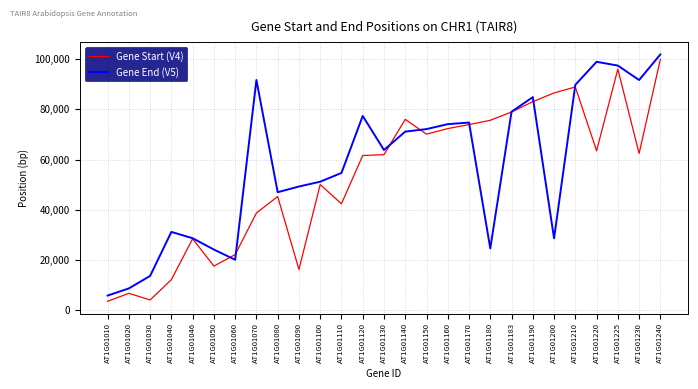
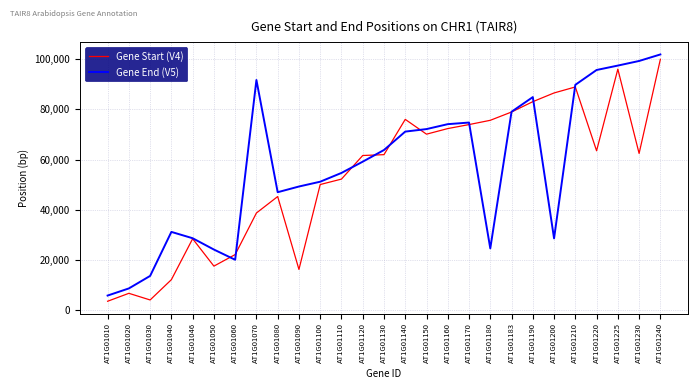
  {
    "Gene Start (V4)": {
      "AT1G01010": "4,000",
      "AT1G01020": "7,000",
      "AT1G01030": "4,000",
      "AT1G01040": "12,000",
      "AT1G01050": "18,000",
      "AT1G01060": "22,000",
      "AT1G01070": "39,000",
      "AT1G01080": "45,000",
      "AT1G01090": "16,000",
      "AT1G01100": "50,000",
-     "AT1G01110": "42,000",
+     "AT1G01110": "52,000",
      "AT1G01120": "62,000",
      "AT1G01130": "62,000",
      "AT1G01140": "76,000",
      "AT1G01150": "70,000",
      "AT1G01160": "72,000",
      "AT1G01180": "76,000",
      "AT1G01190": "83,000",
      "AT1G01200": "87,000",
      "AT1G01220": "64,000",
      "AT1G01225": "96,000",
      "AT1G01230": "62,000",
      "AT1G01240": "100,000"
    },
    "Gene End (V5)": {
      "AT1G01010": "6,000",
      "AT1G01020": "9,000",
      "AT1G01030": "14,000",
      "AT1G01040": "31,000",
      "AT1G01050": "24,000",
      "AT1G01060": "20,000",
      "AT1G01070": "92,000",
      "AT1G01080": "47,000",
      "AT1G01090": "49,000",
      "AT1G01100": "51,000",
      "AT1G01110": "55,000",
-     "AT1G01120": "77,000",
+     "AT1G01120": "59,000",
      "AT1G01130": "64,000",
      "AT1G01140": "71,000",
      "AT1G01150": "72,000",
      "AT1G01160": "74,000",
      "AT1G01180": "25,000",
      "AT1G01190": "85,000",
      "AT1G01200": "29,000",
-     "AT1G01220": "99,000",
+     "AT1G01220": "96,000",
      "AT1G01225": "97,000",
-     "AT1G01230": "92,000",
+     "AT1G01230": "99,000",
      "AT1G01240": "102,000"
    }
  }
